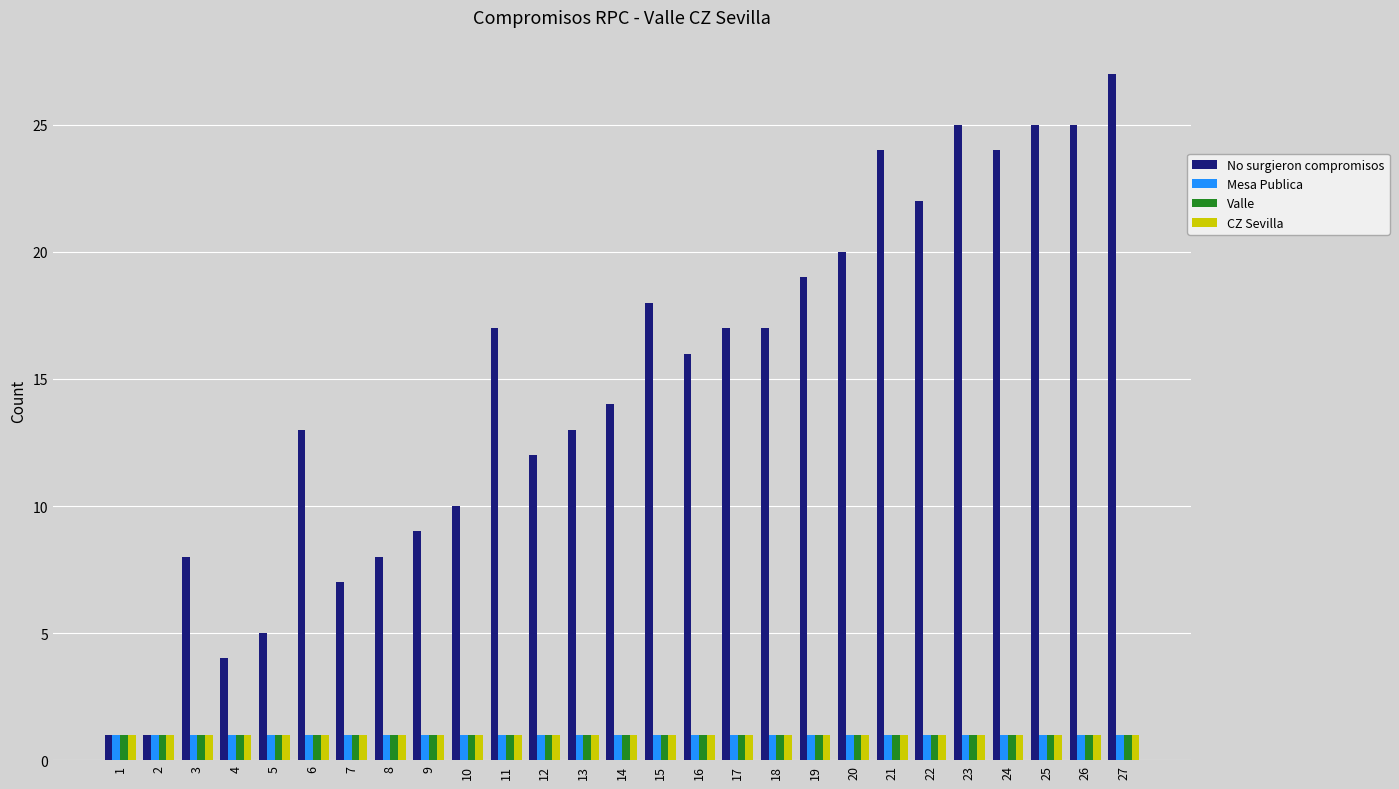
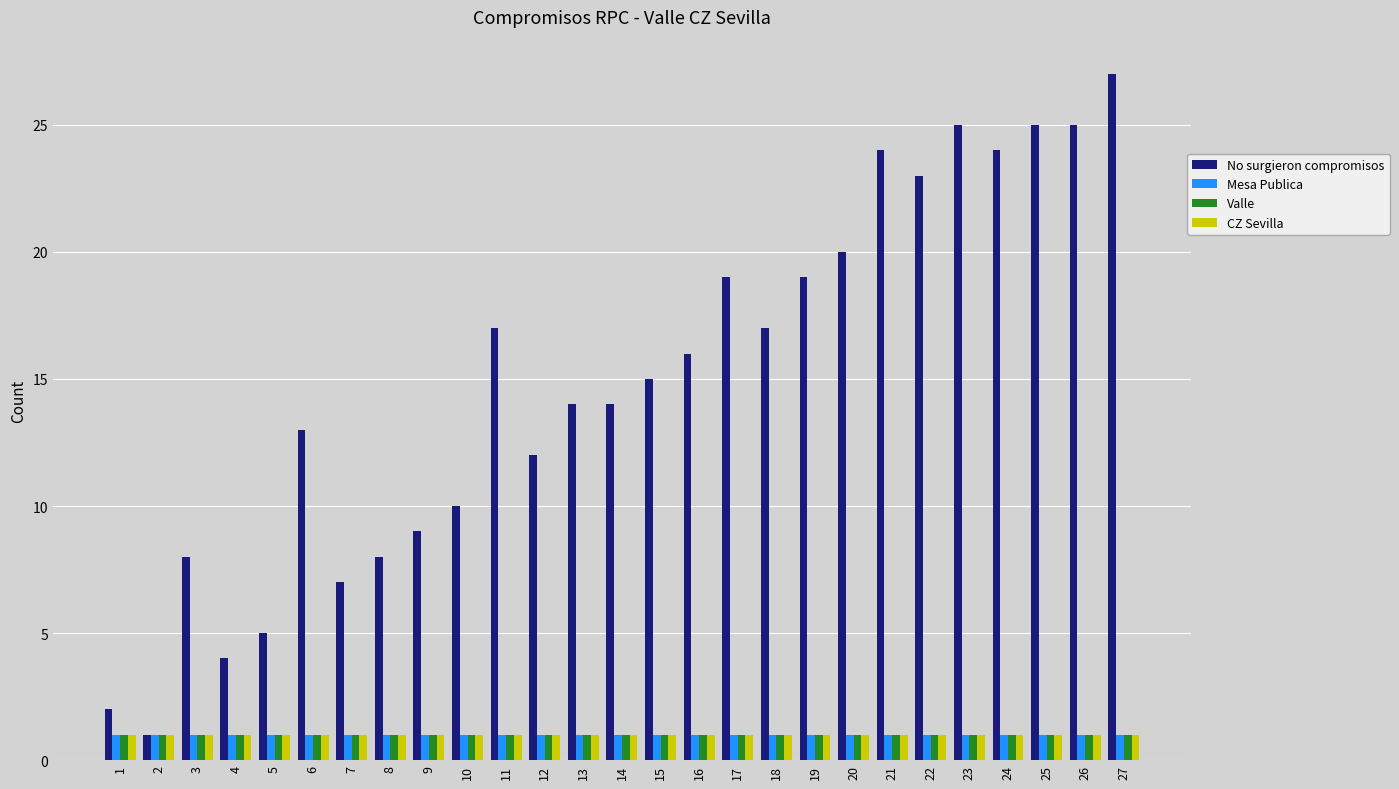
  {
    "No surgieron compromisos": {
-     "1": 1,
+     "1": 2,
      "2": 1,
      "3": 8,
      "4": 4,
      "5": 5,
      "6": 13,
      "7": 7,
      "8": 8,
      "9": 9,
      "10": 10,
      "11": 17,
      "12": 12,
-     "13": 13,
+     "13": 14,
      "14": 14,
-     "15": 18,
+     "15": 15,
      "16": 16,
-     "17": 17,
+     "17": 19,
      "18": 17,
      "19": 19,
      "20": 20,
      "21": 24,
-     "22": 22,
+     "22": 23,
      "23": 25,
      "24": 24,
      "25": 25,
      "26": 25,
      "27": 27
    },
    "Mesa Publica": {
      "1": 1,
      "2": 1,
      "3": 1,
      "4": 1,
      "5": 1,
      "6": 1,
      "7": 1,
      "8": 1,
      "9": 1,
      "10": 1,
      "11": 1,
      "12": 1,
      "13": 1,
      "14": 1,
      "15": 1,
      "16": 1,
      "17": 1,
      "18": 1,
      "19": 1,
      "20": 1,
      "21": 1,
      "22": 1,
      "23": 1,
      "24": 1,
      "25": 1,
      "26": 1,
      "27": 1
    },
    "Valle": {
      "1": 1,
      "2": 1,
      "3": 1,
      "4": 1,
      "5": 1,
      "6": 1,
      "7": 1,
      "8": 1,
      "9": 1,
      "10": 1,
      "11": 1,
      "12": 1,
      "13": 1,
      "14": 1,
      "15": 1,
      "16": 1,
      "17": 1,
      "18": 1,
      "19": 1,
      "20": 1,
      "21": 1,
      "22": 1,
      "23": 1,
      "24": 1,
      "25": 1,
      "26": 1,
      "27": 1
    },
    "CZ Sevilla": {
      "1": 1,
      "2": 1,
      "3": 1,
      "4": 1,
      "5": 1,
      "6": 1,
      "7": 1,
      "8": 1,
      "9": 1,
      "10": 1,
      "11": 1,
      "12": 1,
      "13": 1,
      "14": 1,
      "15": 1,
      "16": 1,
      "17": 1,
      "18": 1,
      "19": 1,
      "20": 1,
      "21": 1,
      "22": 1,
      "23": 1,
      "24": 1,
      "25": 1,
      "26": 1,
      "27": 1
    }
  }
